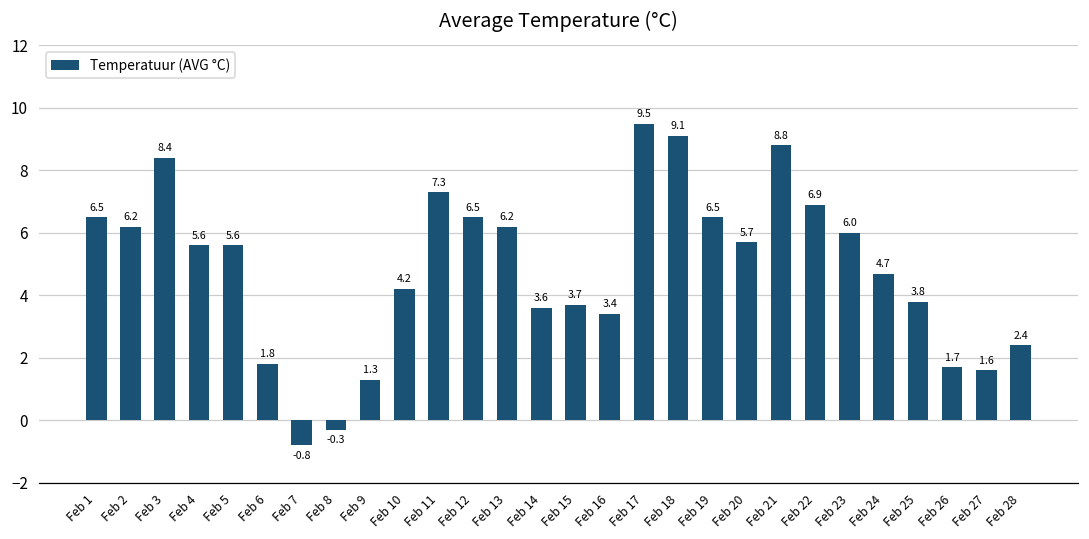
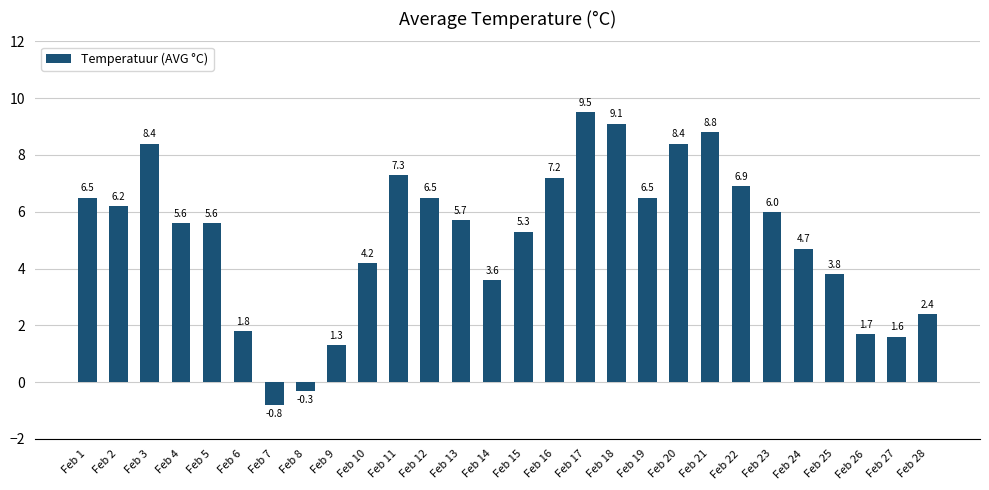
  {
    "Feb 1": 6.5,
    "Feb 2": 6.2,
    "Feb 3": 8.4,
    "Feb 4": 5.6,
    "Feb 5": 5.6,
    "Feb 6": 1.8,
    "Feb 7": -0.8,
    "Feb 8": -0.3,
    "Feb 9": 1.3,
    "Feb 10": 4.2,
    "Feb 11": 7.3,
    "Feb 12": 6.5,
-   "Feb 13": 6.2,
+   "Feb 13": 5.7,
    "Feb 14": 3.6,
-   "Feb 15": 3.7,
-   "Feb 16": 3.4,
+   "Feb 15": 5.3,
+   "Feb 16": 7.2,
    "Feb 17": 9.5,
    "Feb 18": 9.1,
    "Feb 19": 6.5,
-   "Feb 20": 5.7,
+   "Feb 20": 8.4,
    "Feb 21": 8.8,
    "Feb 22": 6.9,
    "Feb 23": 6.0,
    "Feb 24": 4.7,
    "Feb 25": 3.8,
    "Feb 26": 1.7,
    "Feb 27": 1.6,
    "Feb 28": 2.4
  }
